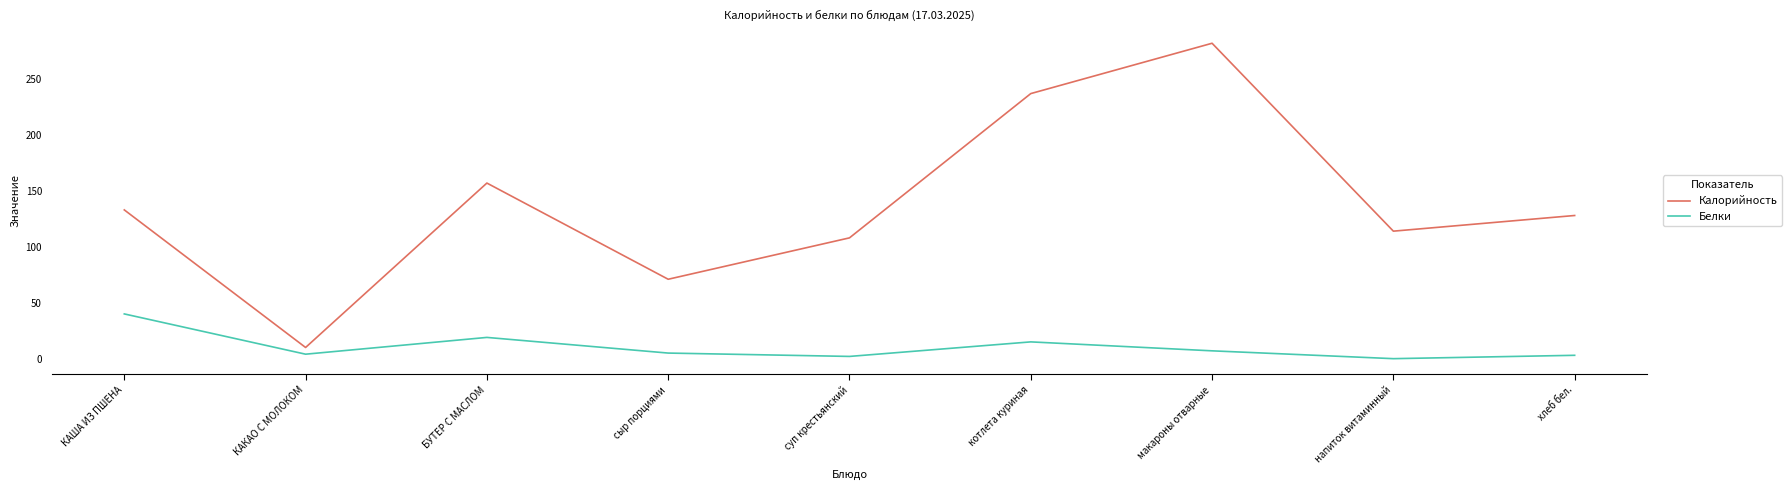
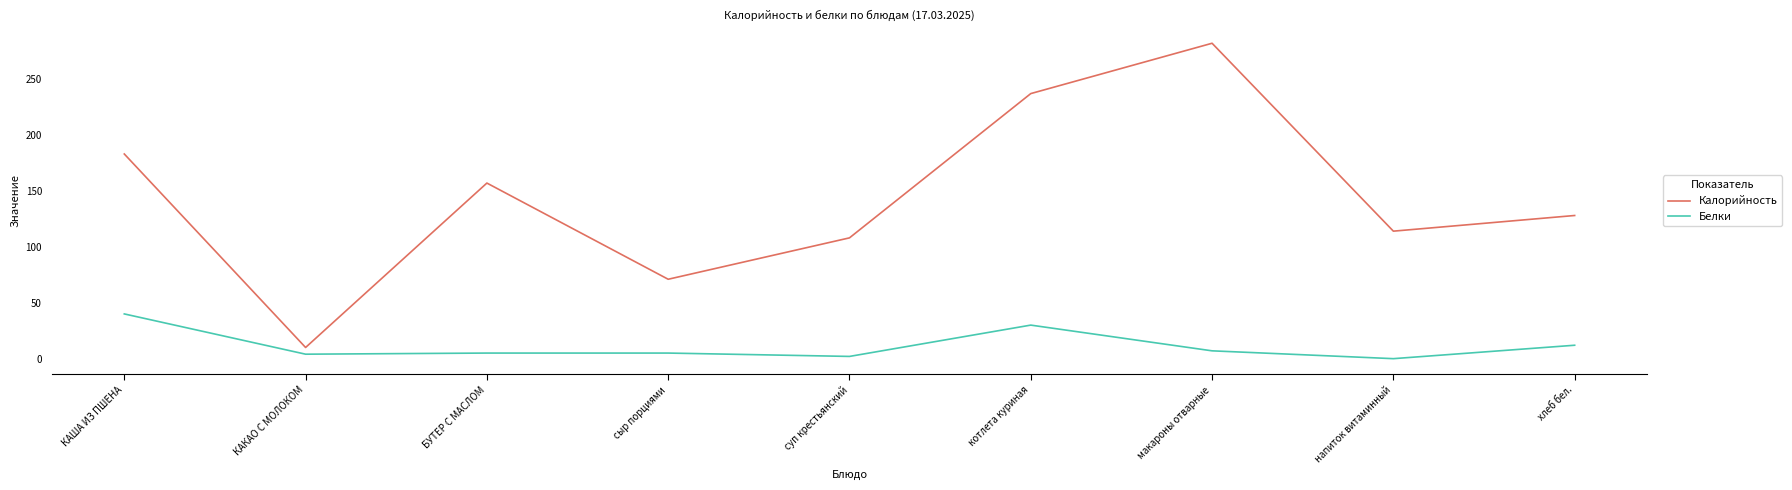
  {
    "Калорийность": {
-     "КАША ИЗ ПШЕНА": 133,
+     "КАША ИЗ ПШЕНА": 183,
      "КАКАО С МОЛОКОМ": 10,
      "БУТЕР С МАСЛОМ": 157,
      "сыр порциями": 71,
      "суп крестьянский": 108,
      "котлета куриная": 237,
      "макароны отварные": 282,
      "напиток витаминный": 114,
      "хлеб бел.": 128
    },
    "Белки": {
      "КАША ИЗ ПШЕНА": 40,
      "КАКАО С МОЛОКОМ": 4,
-     "БУТЕР С МАСЛОМ": 19,
+     "БУТЕР С МАСЛОМ": 5,
      "сыр порциями": 5,
      "суп крестьянский": 2,
-     "котлета куриная": 15,
+     "котлета куриная": 30,
      "макароны отварные": 7,
      "напиток витаминный": 0,
-     "хлеб бел.": 3
+     "хлеб бел.": 12
    }
  }
